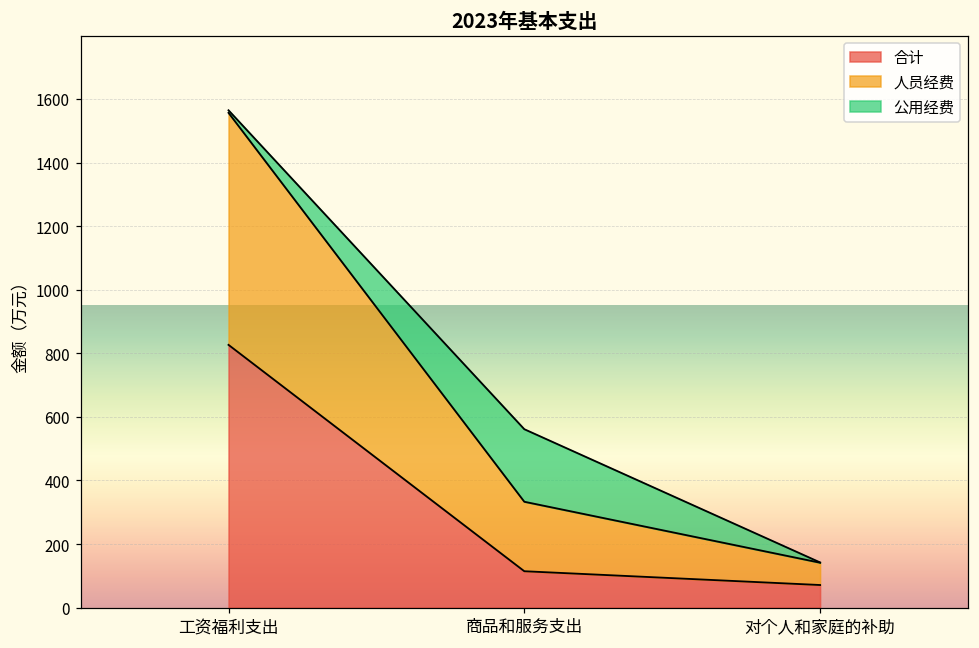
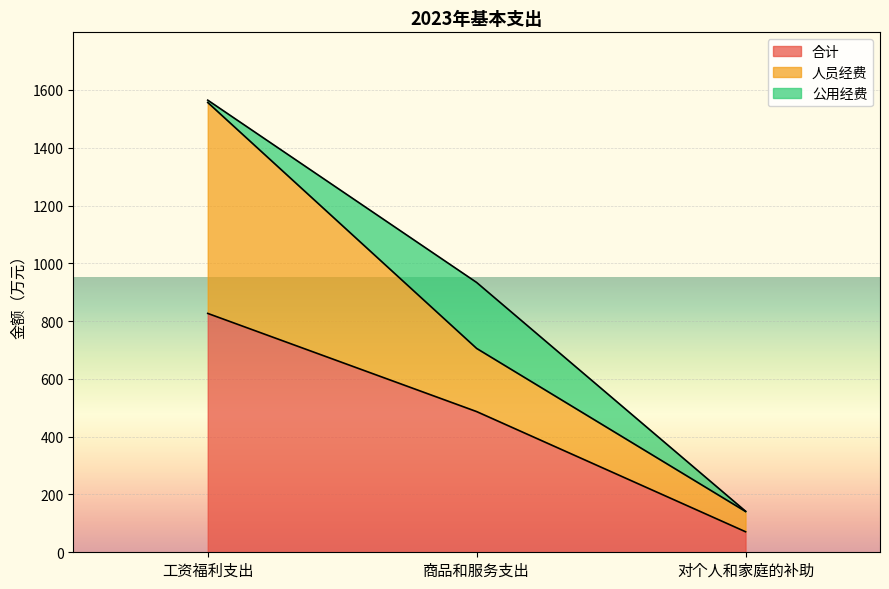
  {
    "合计": {
      "工资福利支出": 830,
-     "商品和服务支出": 110,
+     "商品和服务支出": 490,
      "对个人和家庭的补助": 70
    },
    "人员经费": {
      "商品和服务支出": 220
    },
    "公用经费": {
      "商品和服务支出": 230
    }
  }
